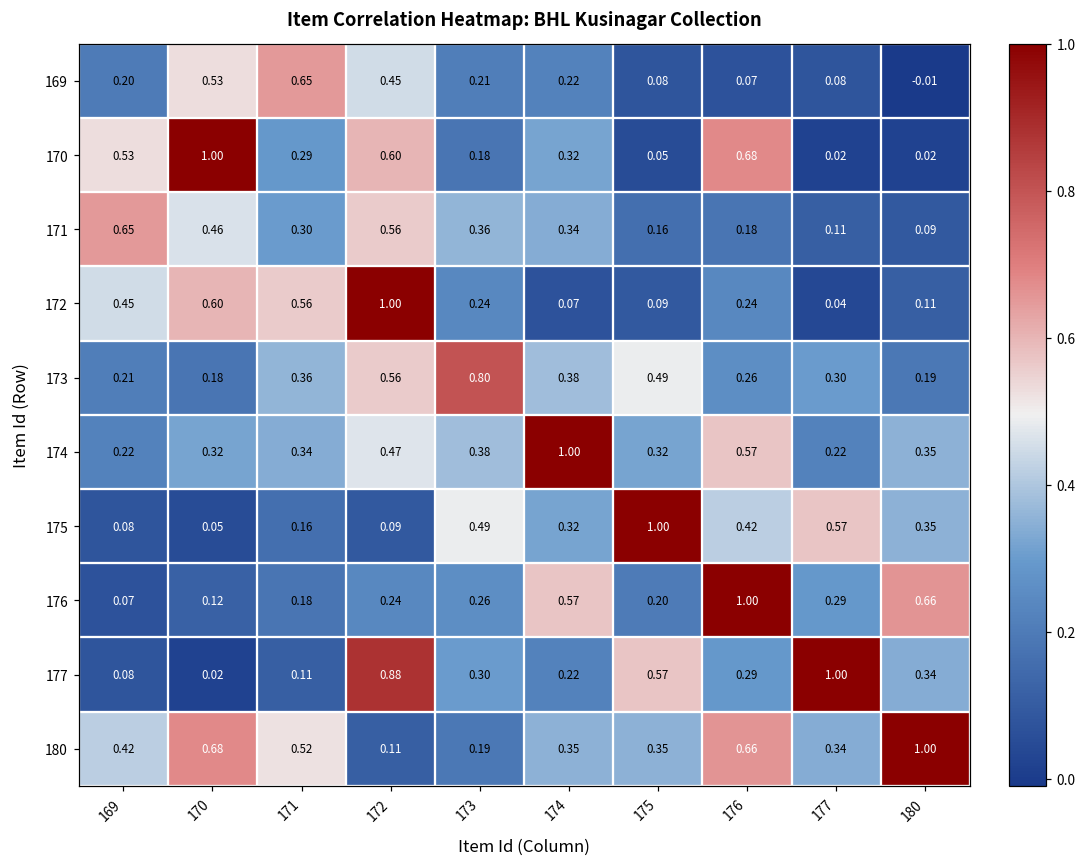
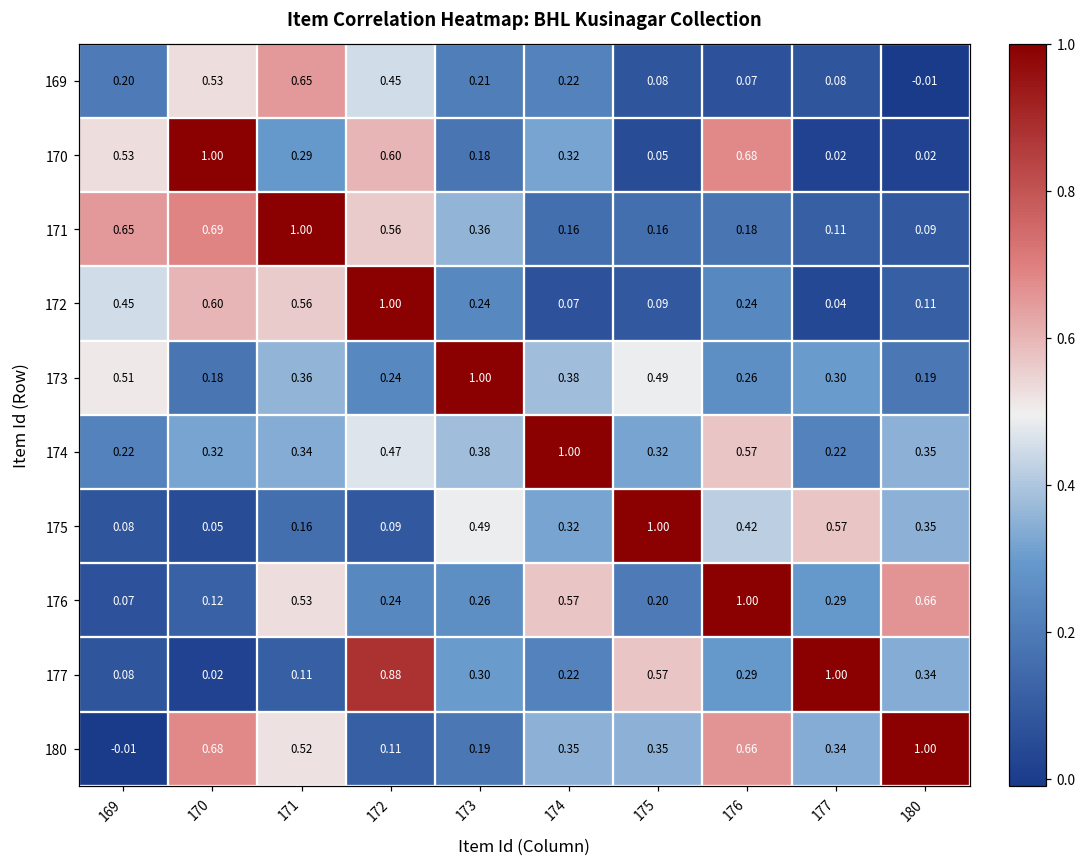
  {
    "169": {
      "169": 0.20,
      "170": 0.53,
      "171": 0.65,
      "172": 0.45,
      "173": 0.21,
      "174": 0.22,
      "175": 0.08,
      "176": 0.07,
      "177": 0.08,
      "180": -0.01
    },
    "170": {
      "169": 0.53,
      "170": 1.00,
      "171": 0.29,
      "172": 0.60,
      "173": 0.18,
      "174": 0.32,
      "175": 0.05,
      "176": 0.68,
      "177": 0.02,
      "180": 0.02
    },
    "171": {
      "169": 0.65,
-     "170": 0.46,
-     "171": 0.30,
+     "170": 0.69,
+     "171": 1.00,
      "172": 0.56,
      "173": 0.36,
-     "174": 0.34,
+     "174": 0.16,
      "175": 0.16,
      "176": 0.18,
      "177": 0.11,
      "180": 0.09
    },
    "172": {
      "169": 0.45,
      "170": 0.60,
      "171": 0.56,
      "172": 1.00,
      "173": 0.24,
      "174": 0.07,
      "175": 0.09,
      "176": 0.24,
      "177": 0.04,
      "180": 0.11
    },
    "173": {
-     "169": 0.21,
+     "169": 0.51,
      "170": 0.18,
      "171": 0.36,
-     "172": 0.56,
-     "173": 0.80,
+     "172": 0.24,
+     "173": 1.00,
      "174": 0.38,
      "175": 0.49,
      "176": 0.26,
      "177": 0.30,
      "180": 0.19
    },
    "174": {
      "169": 0.22,
      "170": 0.32,
      "171": 0.34,
      "172": 0.47,
      "173": 0.38,
      "174": 1.00,
      "175": 0.32,
      "176": 0.57,
      "177": 0.22,
      "180": 0.35
    },
    "175": {
      "169": 0.08,
      "170": 0.05,
      "171": 0.16,
      "172": 0.09,
      "173": 0.49,
      "174": 0.32,
      "175": 1.00,
      "176": 0.42,
      "177": 0.57,
      "180": 0.35
    },
    "176": {
      "169": 0.07,
      "170": 0.12,
-     "171": 0.18,
+     "171": 0.53,
      "172": 0.24,
      "173": 0.26,
      "174": 0.57,
      "175": 0.20,
      "176": 1.00,
      "177": 0.29,
      "180": 0.66
    },
    "177": {
      "169": 0.08,
      "170": 0.02,
      "171": 0.11,
      "172": 0.88,
      "173": 0.30,
      "174": 0.22,
      "175": 0.57,
      "176": 0.29,
      "177": 1.00,
      "180": 0.34
    },
    "180": {
-     "169": 0.42,
+     "169": -0.01,
      "170": 0.68,
      "171": 0.52,
      "172": 0.11,
      "173": 0.19,
      "174": 0.35,
      "175": 0.35,
      "176": 0.66,
      "177": 0.34,
      "180": 1.00
    }
  }
